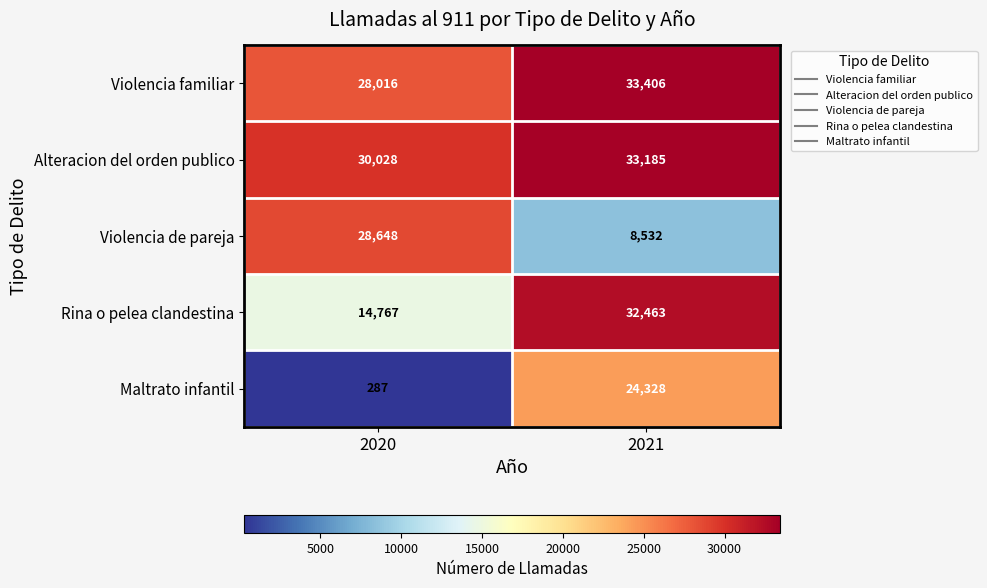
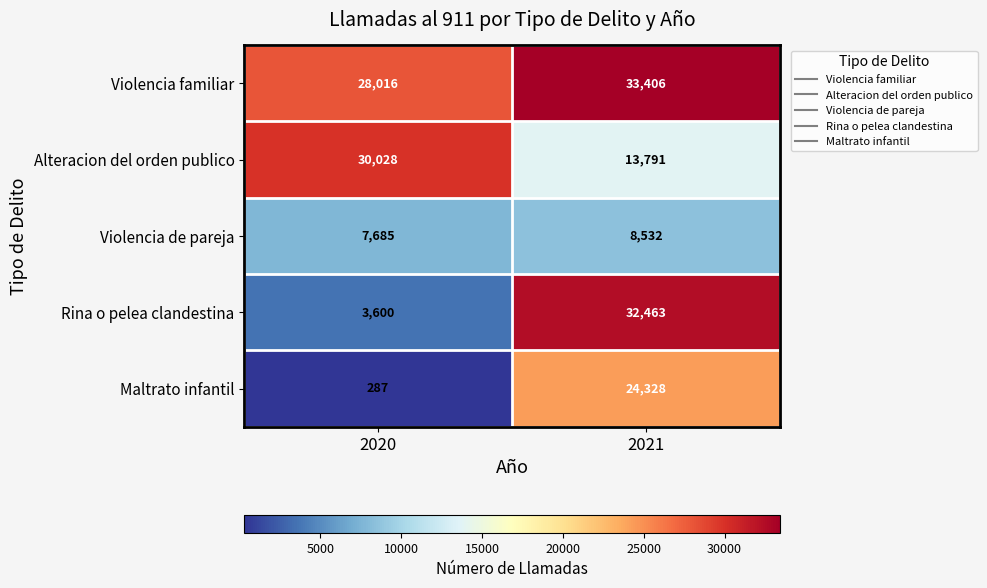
  {
    "Violencia familiar": {
      "2020": "28,016",
      "2021": "33,406"
    },
    "Alteracion del orden publico": {
      "2020": "30,028",
-     "2021": "33,185"
+     "2021": "13,791"
    },
    "Violencia de pareja": {
-     "2020": "28,648",
+     "2020": "7,685",
      "2021": "8,532"
    },
    "Rina o pelea clandestina": {
-     "2020": "14,767",
+     "2020": "3,600",
      "2021": "32,463"
    },
    "Maltrato infantil": {
      "2020": "287",
      "2021": "24,328"
    }
  }
